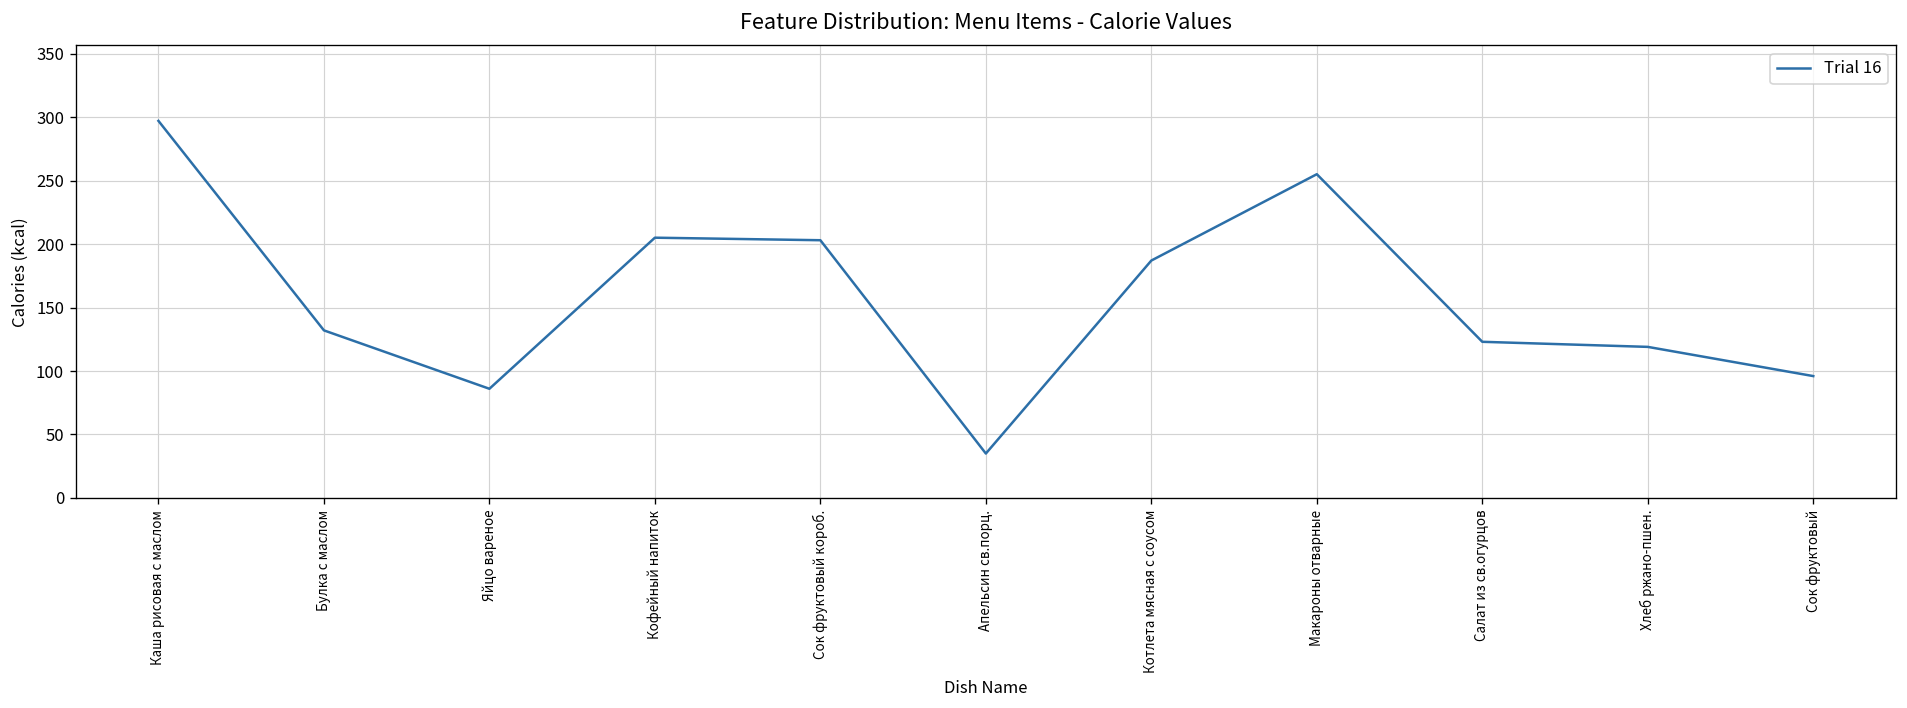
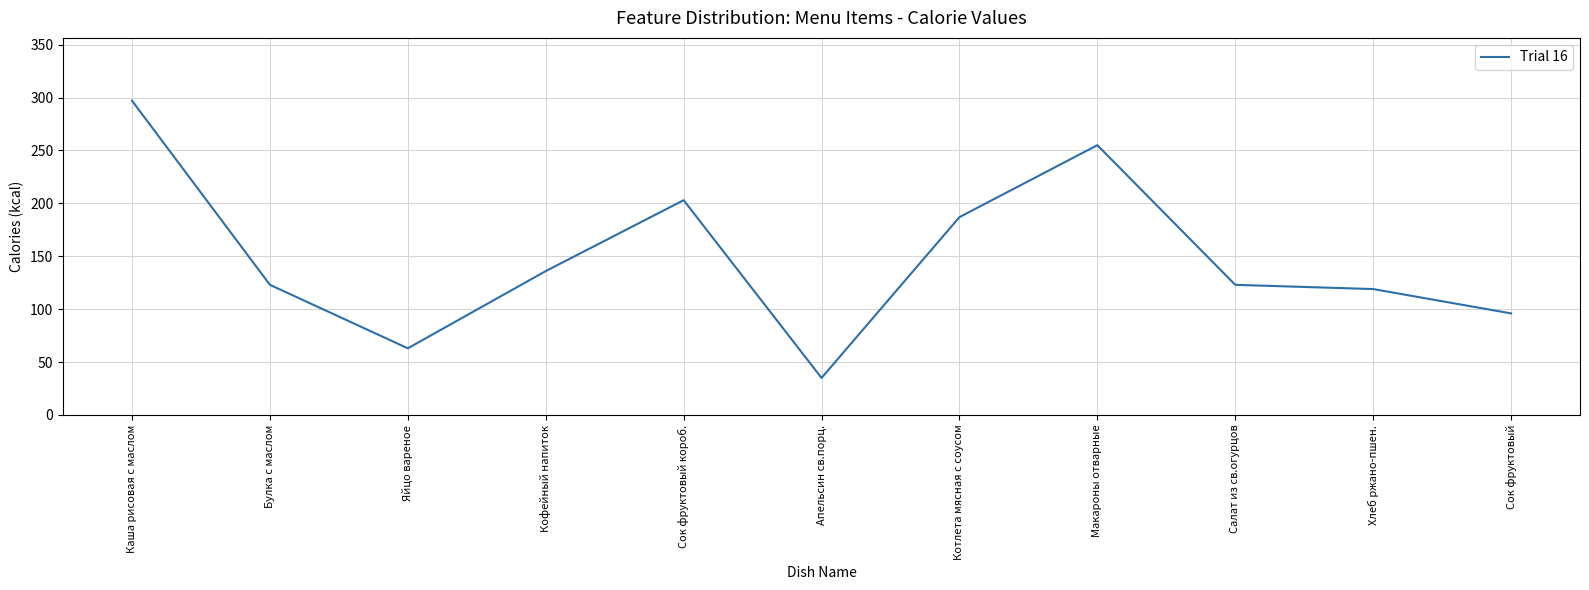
  {
    "Каша рисовая с маслом": 297,
-   "Булка с маслом": 132,
-   "Яйцо вареное": 86,
-   "Кофейный напиток": 205,
+   "Булка с маслом": 123,
+   "Яйцо вареное": 63,
+   "Кофейный напиток": 136,
    "Сок фруктовый короб.": 203,
    "Апельсин св.порц.": 35,
    "Котлета мясная с соусом": 187,
    "Макароны отварные": 255,
    "Салат из св.огурцов": 123,
    "Хлеб ржано-пшен.": 119,
    "Сок фруктовый": 96
  }
